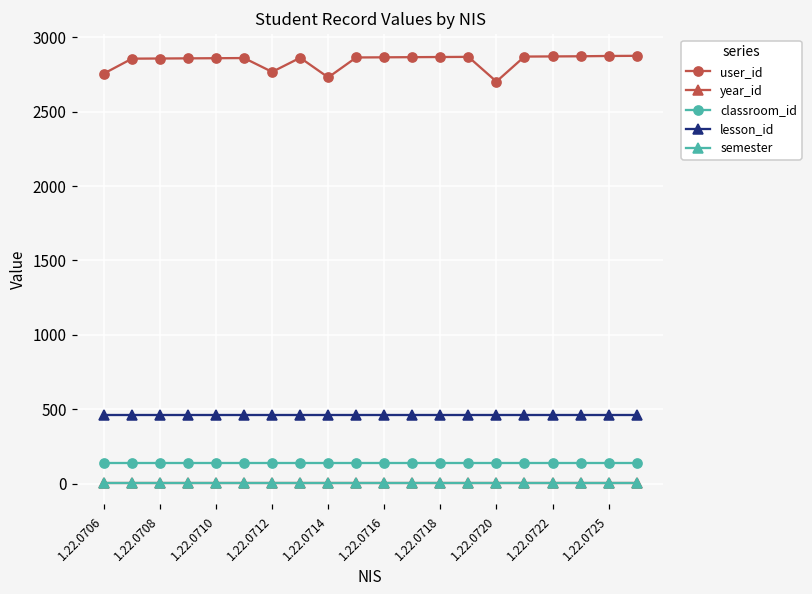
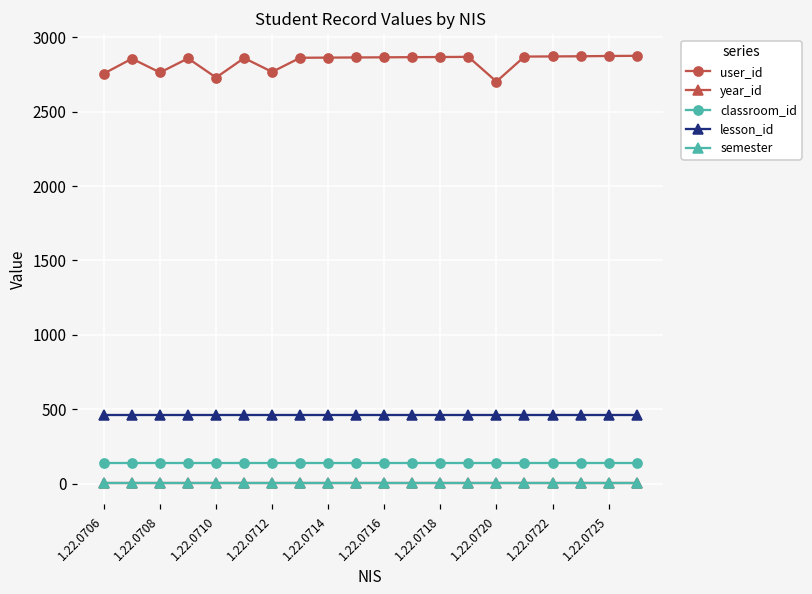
  {
    "user_id": {
      "1.22.0706": 2760,
-     "1.22.0708": 2860,
-     "1.22.0710": 2860,
+     "1.22.0708": 2760,
+     "1.22.0710": 2730,
      "1.22.0712": 2770,
-     "1.22.0714": 2730,
+     "1.22.0714": 2860,
      "1.22.0716": 2870,
      "1.22.0718": 2870,
      "1.22.0720": 2700,
      "1.22.0722": 2870,
      "1.22.0725": 2870
    },
    "lesson_id": {
      "1.22.0706": 460,
      "1.22.0708": 460,
      "1.22.0710": 460,
      "1.22.0712": 460,
      "1.22.0714": 460,
      "1.22.0716": 460,
      "1.22.0718": 460,
      "1.22.0720": 460,
      "1.22.0722": 460,
      "1.22.0725": 460
    }
  }
